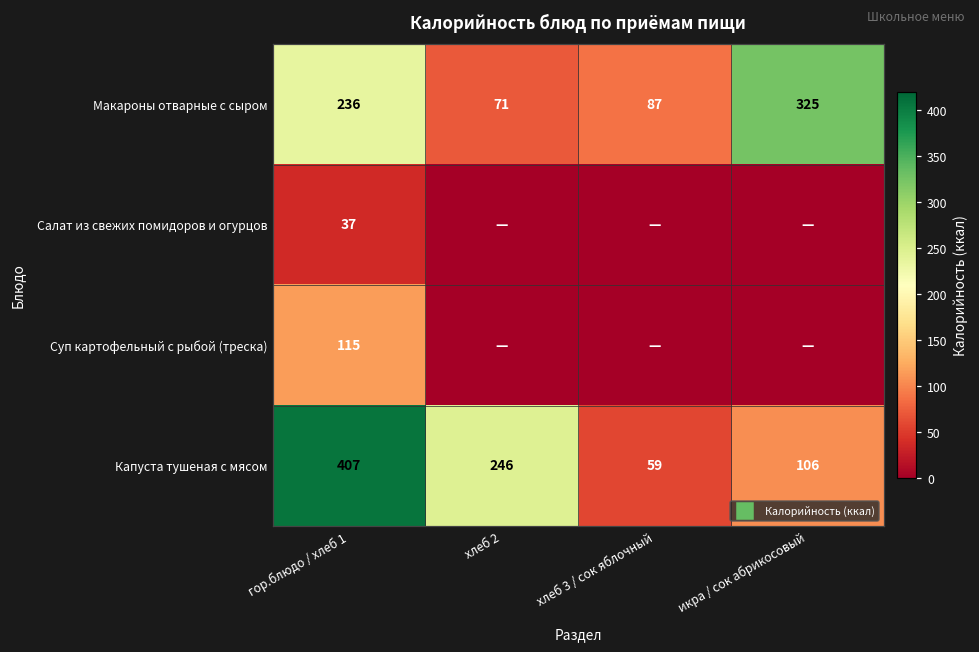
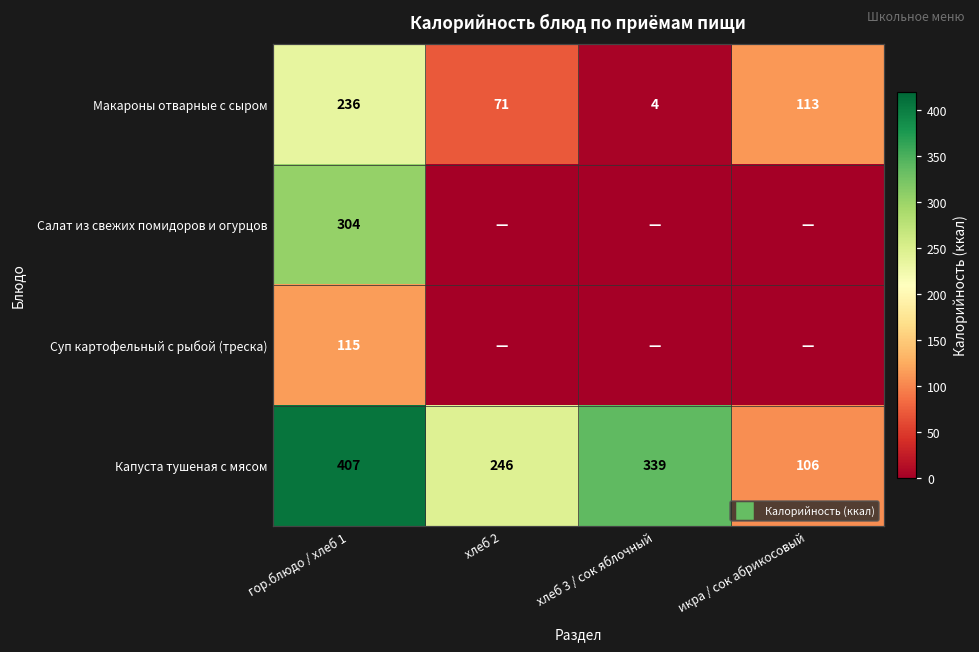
  {
    "Макароны отварные с сыром": {
      "гор.блюдо / хлеб 1": 236,
      "хлеб 2": 71,
-     "хлеб 3 / сок яблочный": 87,
-     "икра / сок абрикосовый": 325
+     "хлеб 3 / сок яблочный": 4,
+     "икра / сок абрикосовый": 113
    },
    "Салат из свежих помидоров и огурцов": {
-     "гор.блюдо / хлеб 1": 37
+     "гор.блюдо / хлеб 1": 304
    },
    "Суп картофельный с рыбой (треска)": {
      "гор.блюдо / хлеб 1": 115
    },
    "Капуста тушеная с мясом": {
      "гор.блюдо / хлеб 1": 407,
      "хлеб 2": 246,
-     "хлеб 3 / сок яблочный": 59,
+     "хлеб 3 / сок яблочный": 339,
      "икра / сок абрикосовый": 106
    }
  }
